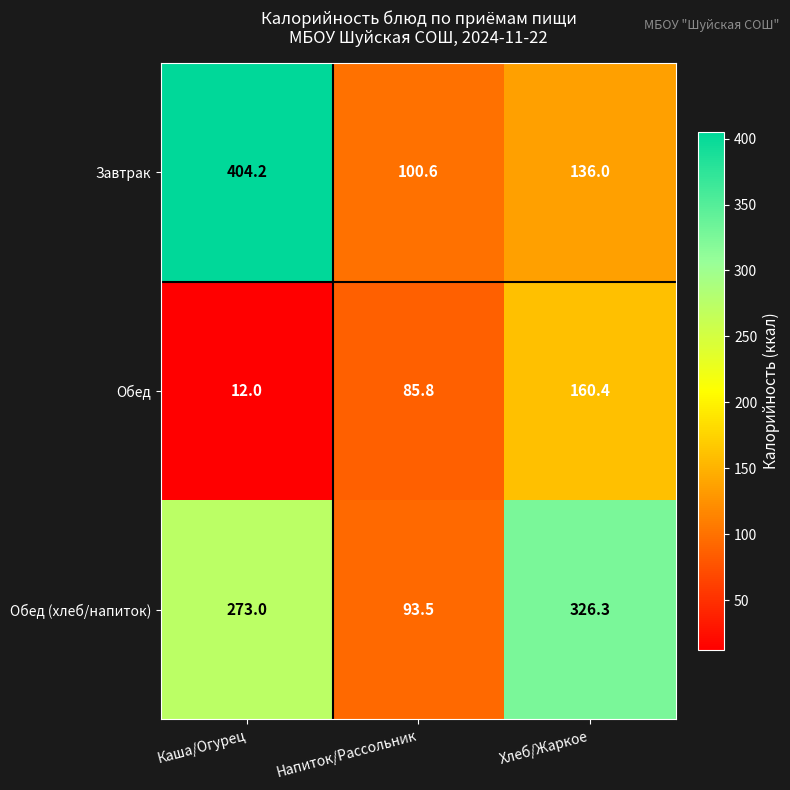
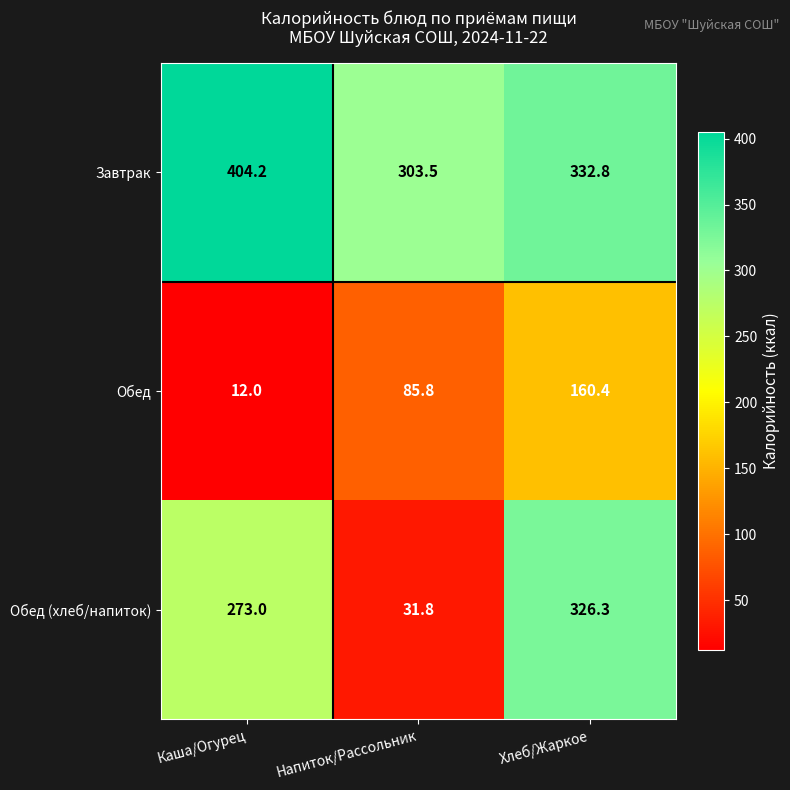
  {
    "Завтрак": {
      "Каша/Огурец": 404.2,
-     "Напиток/Рассольник": 100.6,
-     "Хлеб/Жаркое": 136.0
+     "Напиток/Рассольник": 303.5,
+     "Хлеб/Жаркое": 332.8
    },
    "Обед": {
      "Каша/Огурец": 12.0,
      "Напиток/Рассольник": 85.8,
      "Хлеб/Жаркое": 160.4
    },
    "Обед (хлеб/напиток)": {
      "Каша/Огурец": 273.0,
-     "Напиток/Рассольник": 93.5,
+     "Напиток/Рассольник": 31.8,
      "Хлеб/Жаркое": 326.3
    }
  }
